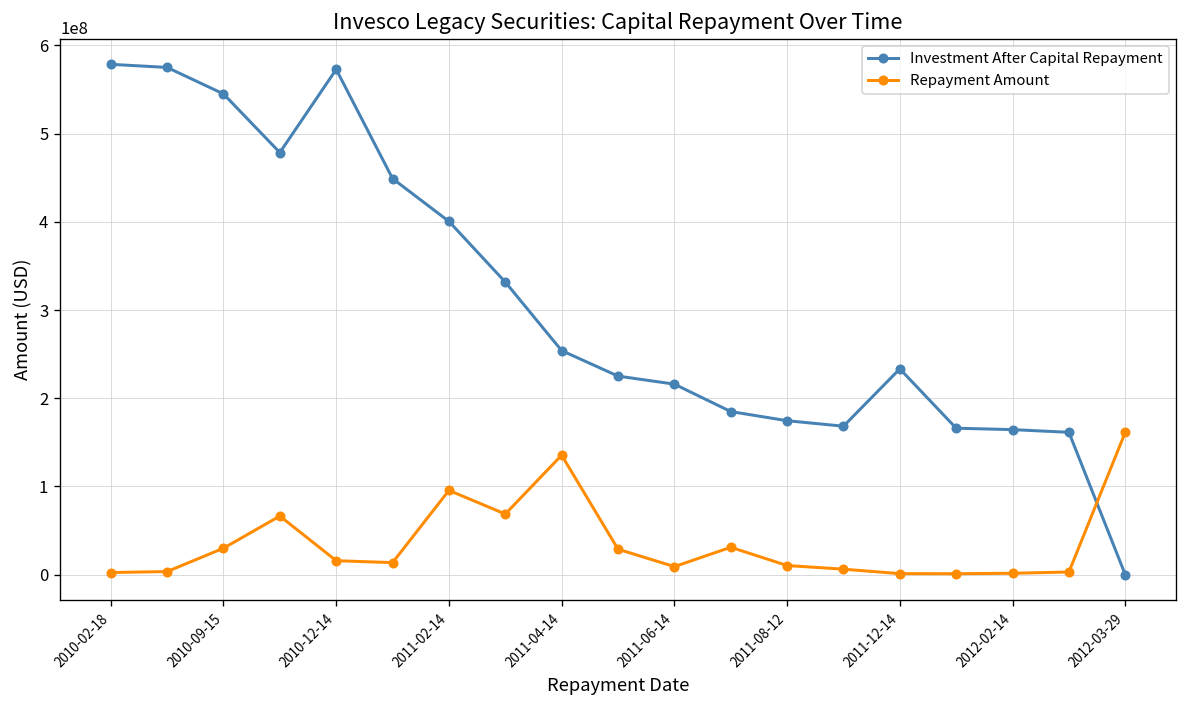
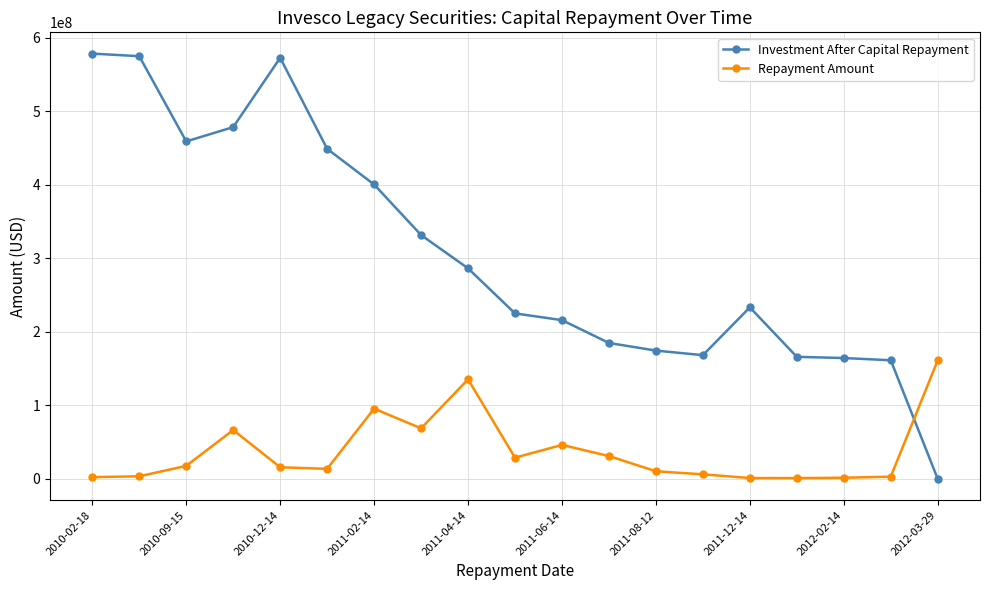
  {
    "Investment After Capital Repayment": {
      "2010-02-18": 580000000,
-     "2010-09-15": 540000000,
+     "2010-09-15": 460000000,
      "2010-12-14": 570000000,
      "2011-02-14": 400000000,
-     "2011-04-14": 250000000,
+     "2011-04-14": 290000000,
      "2011-06-14": 220000000,
      "2011-08-12": 170000000,
      "2011-12-14": 230000000,
      "2012-02-14": 160000000,
      "2012-03-29": 0
    },
    "Repayment Amount": {
      "2010-02-18": 0,
-     "2010-09-15": 30000000,
+     "2010-09-15": 20000000,
      "2010-12-14": 20000000,
      "2011-02-14": 100000000,
      "2011-04-14": 140000000,
-     "2011-06-14": 10000000,
+     "2011-06-14": 50000000,
      "2011-08-12": 10000000,
      "2011-12-14": 0,
      "2012-02-14": 0,
      "2012-03-29": 160000000
    }
  }
